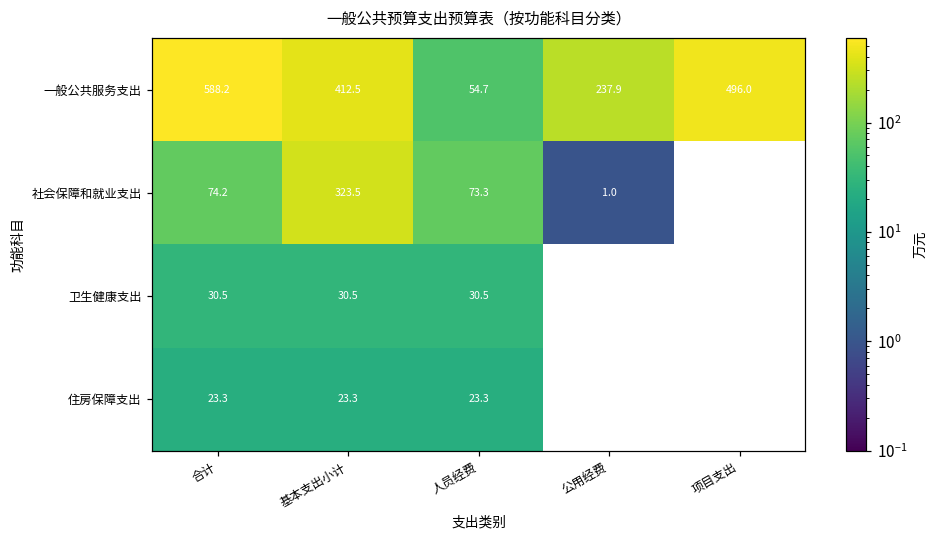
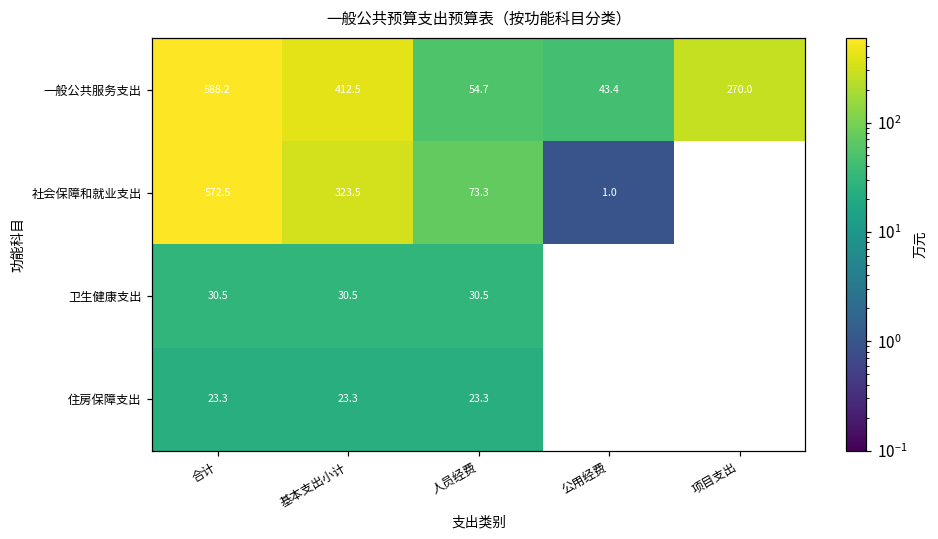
  {
    "一般公共服务支出": {
      "合计": 588.2,
      "基本支出小计": 412.5,
      "人员经费": 54.7,
-     "公用经费": 237.9,
-     "项目支出": 496.0
+     "公用经费": 43.4,
+     "项目支出": 270.0
    },
    "社会保障和就业支出": {
-     "合计": 74.2,
+     "合计": 572.5,
      "基本支出小计": 323.5,
      "人员经费": 73.3,
      "公用经费": 1.0
    },
    "卫生健康支出": {
      "合计": 30.5,
      "基本支出小计": 30.5,
      "人员经费": 30.5
    },
    "住房保障支出": {
      "合计": 23.3,
      "基本支出小计": 23.3,
      "人员经费": 23.3
    }
  }
